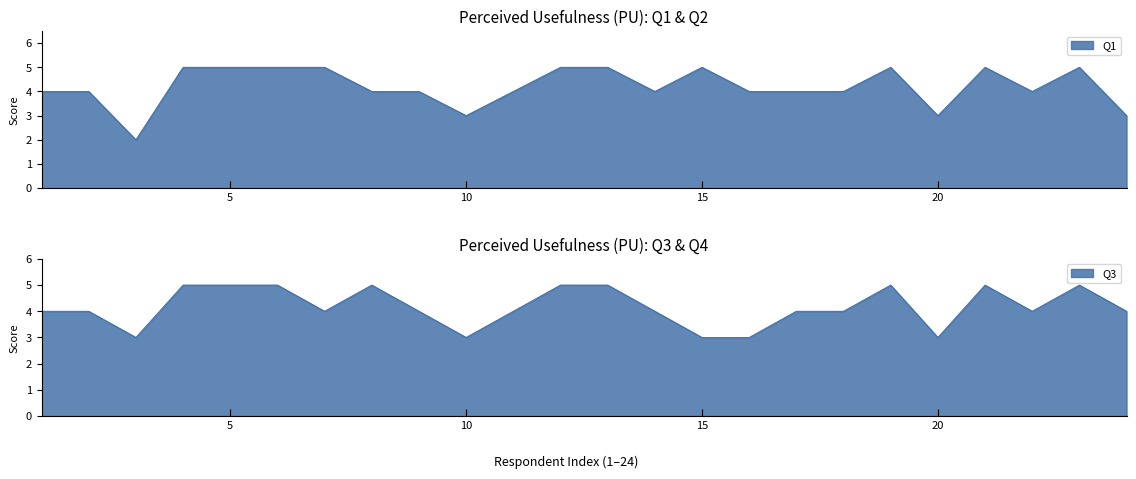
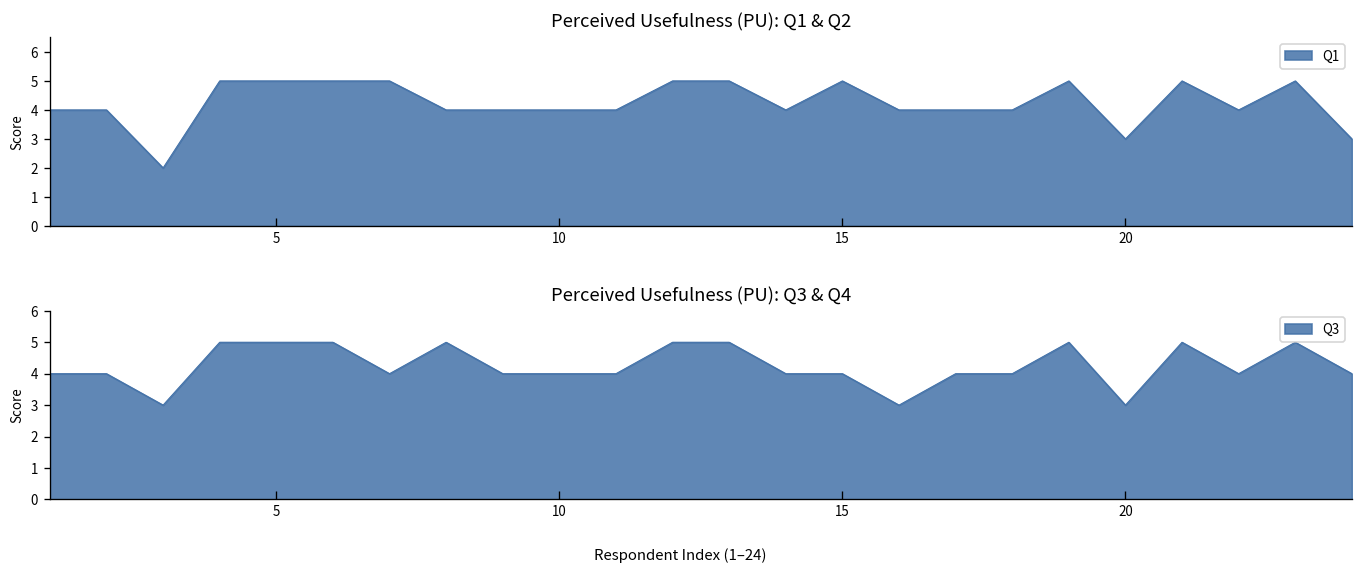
  {
    "Perceived Usefulness (PU): Q1 & Q2": {
      "5": 5,
-     "10": 3,
+     "10": 4,
      "15": 5,
      "20": 3
    },
    "Perceived Usefulness (PU): Q3 & Q4": {
      "5": 5,
-     "10": 3,
-     "15": 3,
+     "10": 4,
+     "15": 4,
      "20": 3
    }
  }
